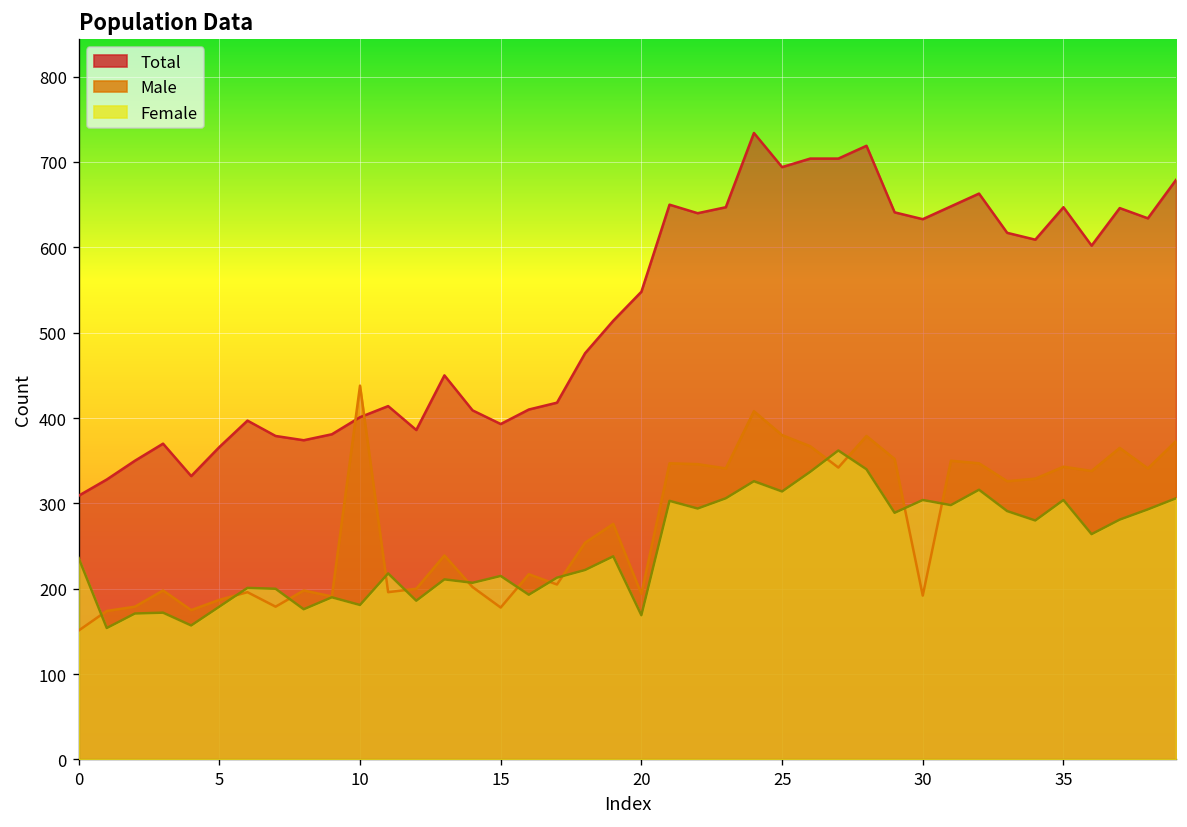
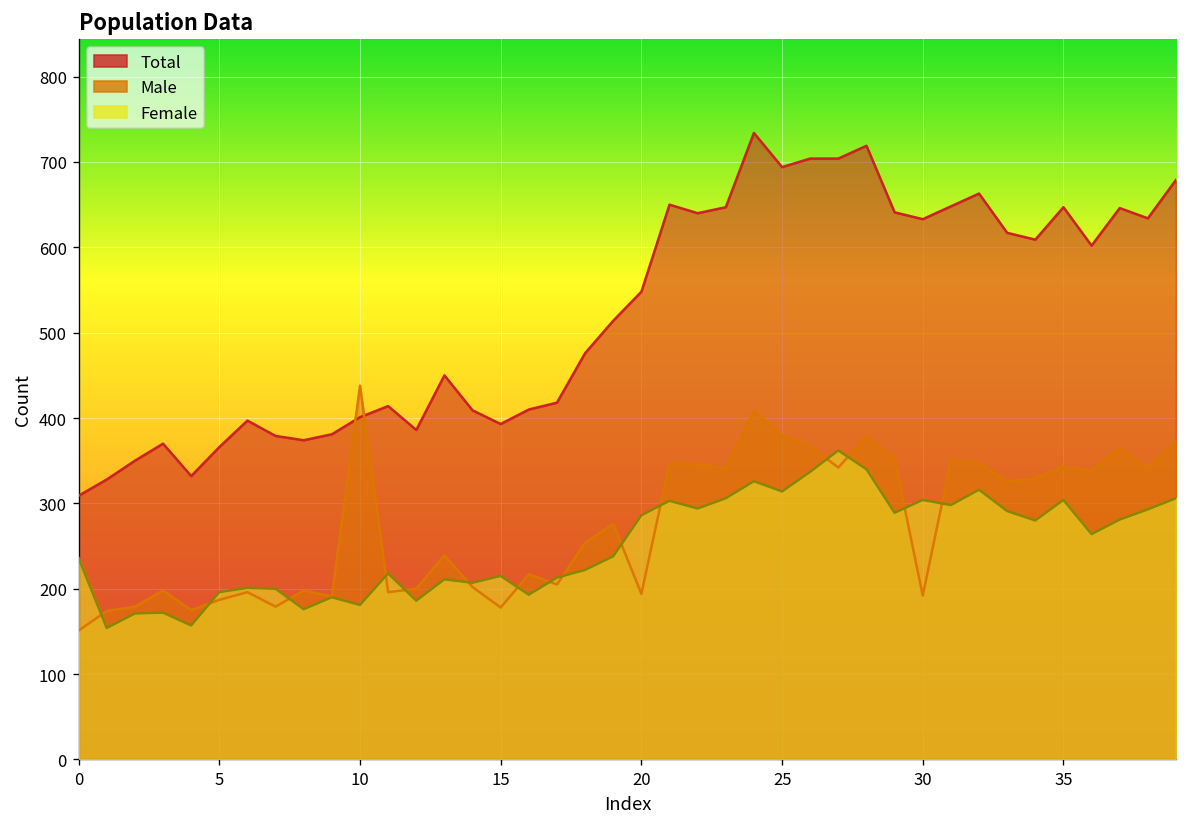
  {
    "Total": {
      "0": 310,
      "5": 370,
      "10": 400,
      "15": 390,
      "20": 550,
      "25": 690,
      "30": 630,
      "35": 650
    },
    "Male": {
      "0": 150,
      "5": 190,
      "10": 440,
      "15": 180,
      "20": 190,
      "25": 380,
      "30": 190,
      "35": 340
    },
    "Female": {
      "0": 240,
-     "5": 180,
+     "5": 200,
      "10": 180,
      "15": 220,
-     "20": 170,
+     "20": 290,
      "25": 310,
      "30": 300,
      "35": 300
    }
  }
